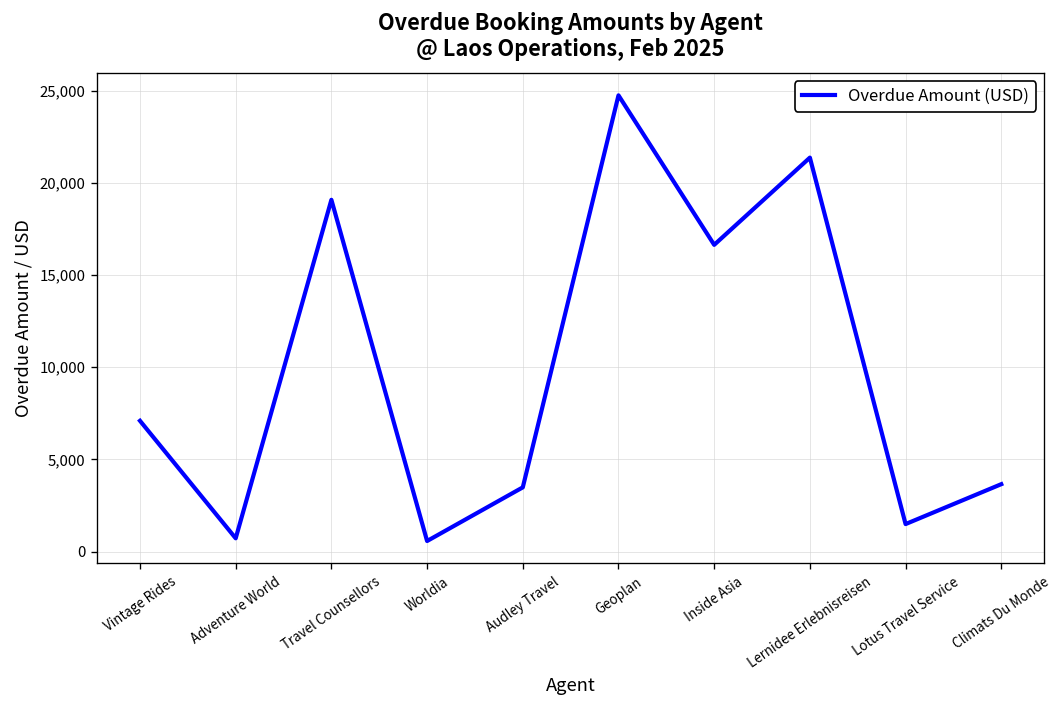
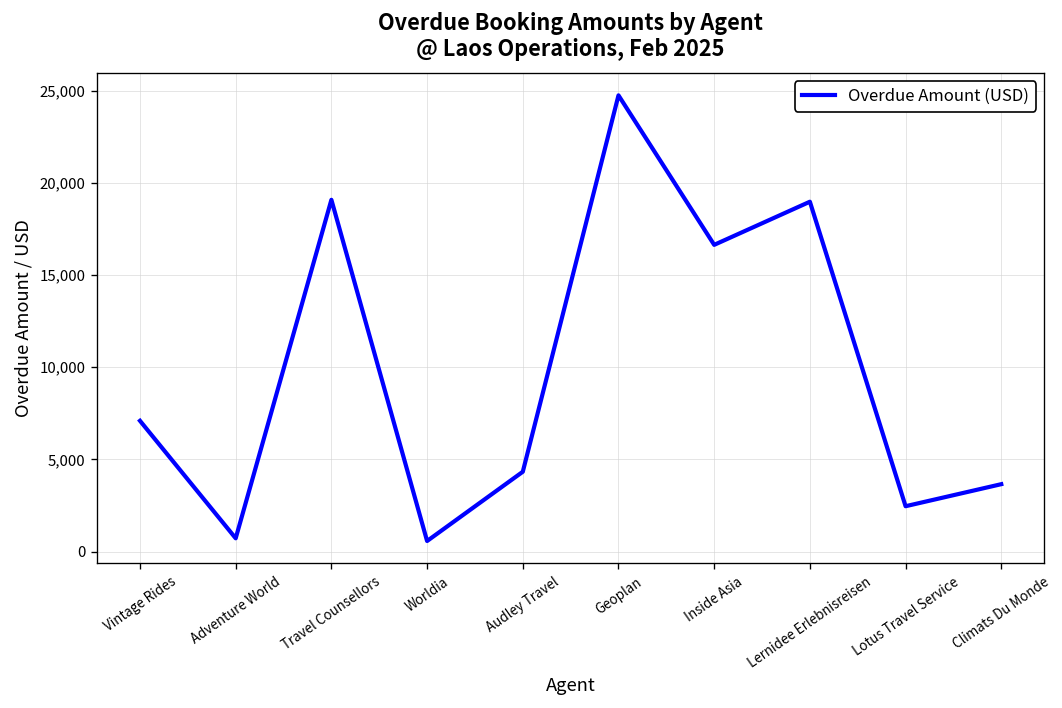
  {
    "Vintage Rides": "7,100",
    "Adventure World": "700",
    "Travel Counsellors": "19,100",
    "Worldia": "600",
-   "Audley Travel": "3,500",
+   "Audley Travel": "4,300",
    "Geoplan": "24,700",
    "Inside Asia": "16,600",
-   "Lernidee Erlebnisreisen": "21,400",
-   "Lotus Travel Service": "1,500",
+   "Lernidee Erlebnisreisen": "19,000",
+   "Lotus Travel Service": "2,500",
    "Climats Du Monde": "3,700"
  }
